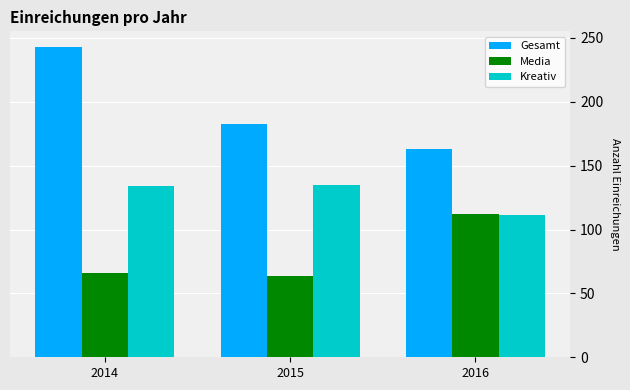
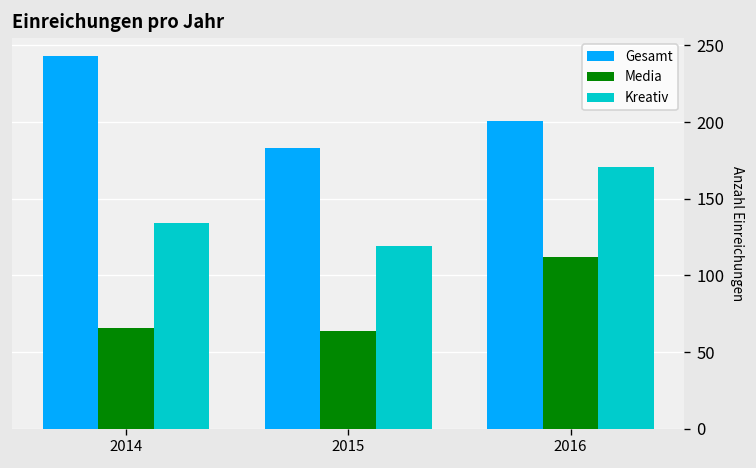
  {
    "Gesamt": {
      "2014": 243,
      "2015": 183,
-     "2016": 163
+     "2016": 201
    },
    "Media": {
      "2014": 66,
      "2015": 64,
      "2016": 112
    },
    "Kreativ": {
      "2014": 134,
-     "2015": 135,
-     "2016": 111
+     "2015": 119,
+     "2016": 171
    }
  }
